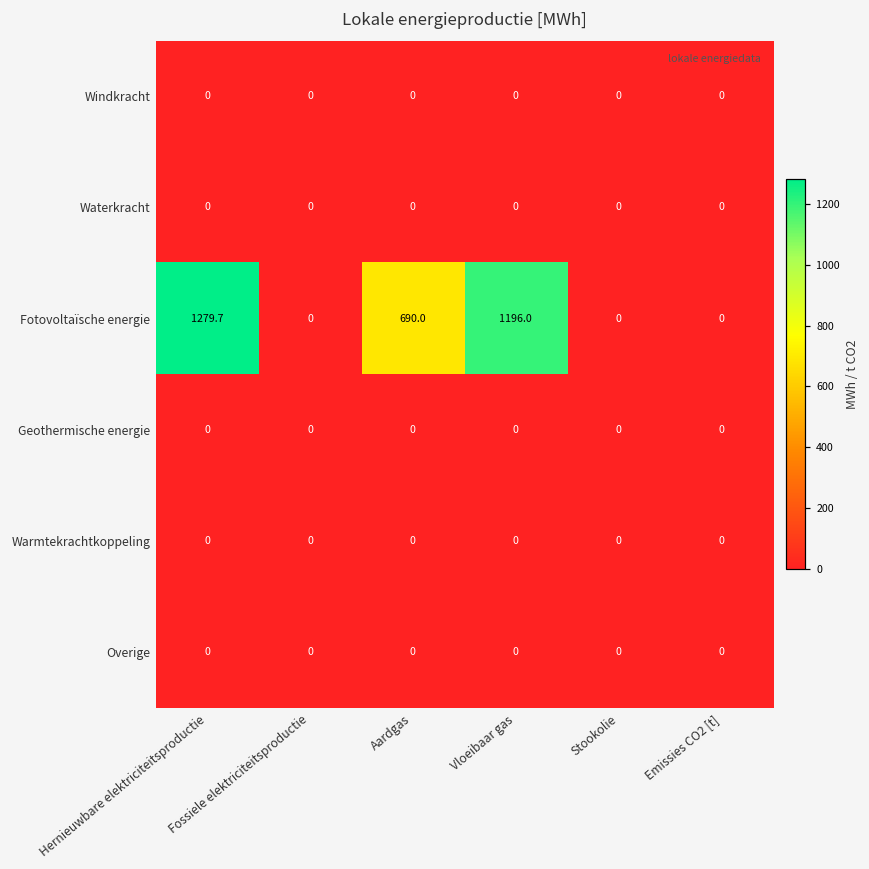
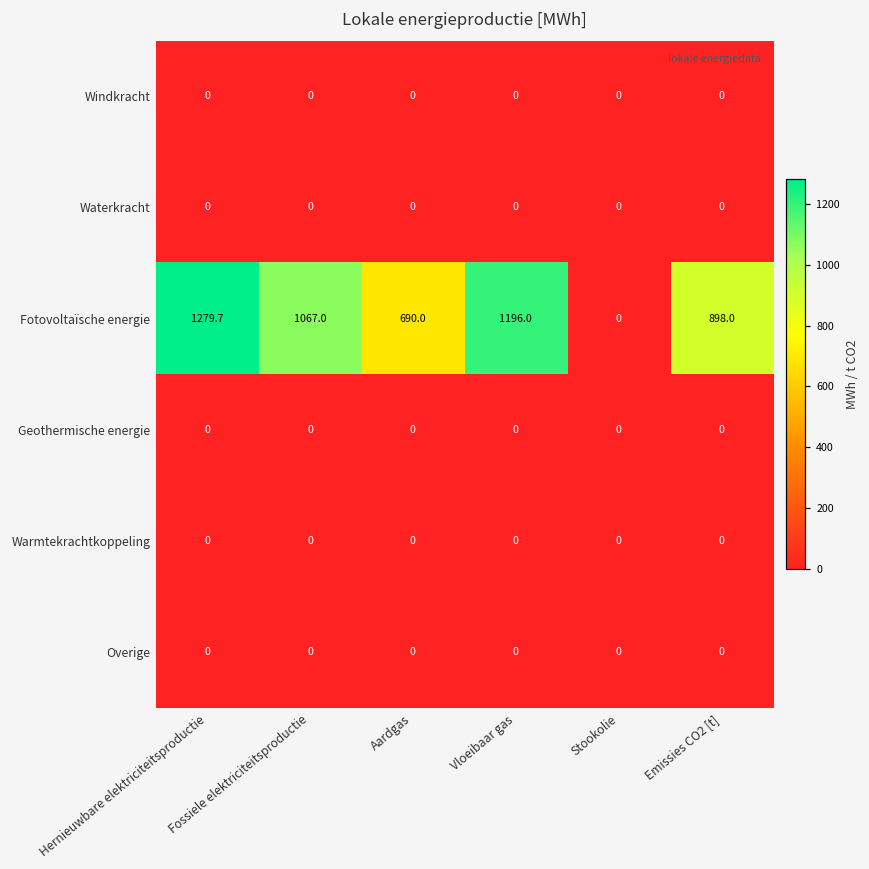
  {
    "Windkracht": {
      "Hernieuwbare elektriciteitsproductie": 0,
      "Fossiele elektriciteitsproductie": 0,
      "Aardgas": 0,
      "Vloeibaar gas": 0,
      "Stookolie": 0
    },
    "Waterkracht": {
      "Hernieuwbare elektriciteitsproductie": 0,
      "Fossiele elektriciteitsproductie": 0,
      "Aardgas": 0,
      "Vloeibaar gas": 0,
      "Stookolie": 0,
      "Emissies CO2 [t]": 0
    },
    "Fotovoltaïsche energie": {
      "Hernieuwbare elektriciteitsproductie": 1279.7,
-     "Fossiele elektriciteitsproductie": 0,
+     "Fossiele elektriciteitsproductie": 1067.0,
      "Aardgas": 690.0,
      "Vloeibaar gas": 1196.0,
      "Stookolie": 0,
-     "Emissies CO2 [t]": 0
+     "Emissies CO2 [t]": 898.0
    },
    "Geothermische energie": {
      "Hernieuwbare elektriciteitsproductie": 0,
      "Fossiele elektriciteitsproductie": 0,
      "Aardgas": 0,
      "Vloeibaar gas": 0,
      "Stookolie": 0,
      "Emissies CO2 [t]": 0
    },
    "Warmtekrachtkoppeling": {
      "Hernieuwbare elektriciteitsproductie": 0,
      "Fossiele elektriciteitsproductie": 0,
      "Aardgas": 0,
      "Vloeibaar gas": 0,
      "Stookolie": 0,
      "Emissies CO2 [t]": 0
    },
    "Overige": {
      "Hernieuwbare elektriciteitsproductie": 0,
      "Fossiele elektriciteitsproductie": 0,
      "Aardgas": 0,
      "Vloeibaar gas": 0,
      "Stookolie": 0,
      "Emissies CO2 [t]": 0
    }
  }
